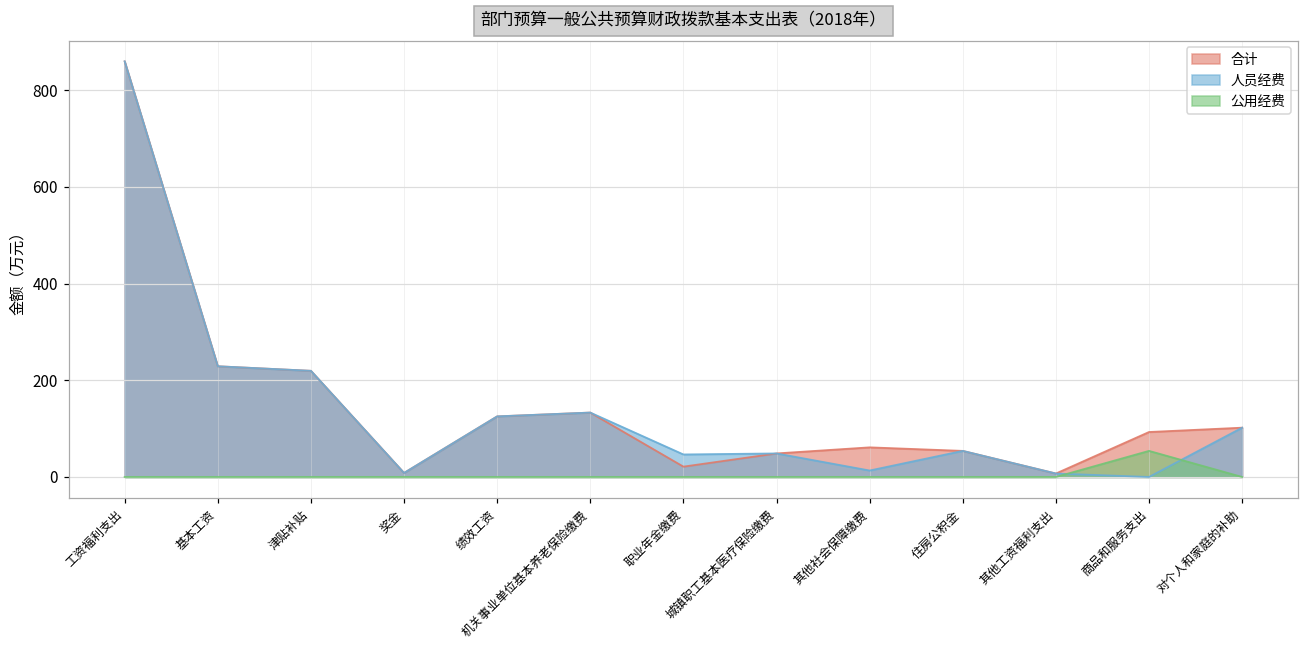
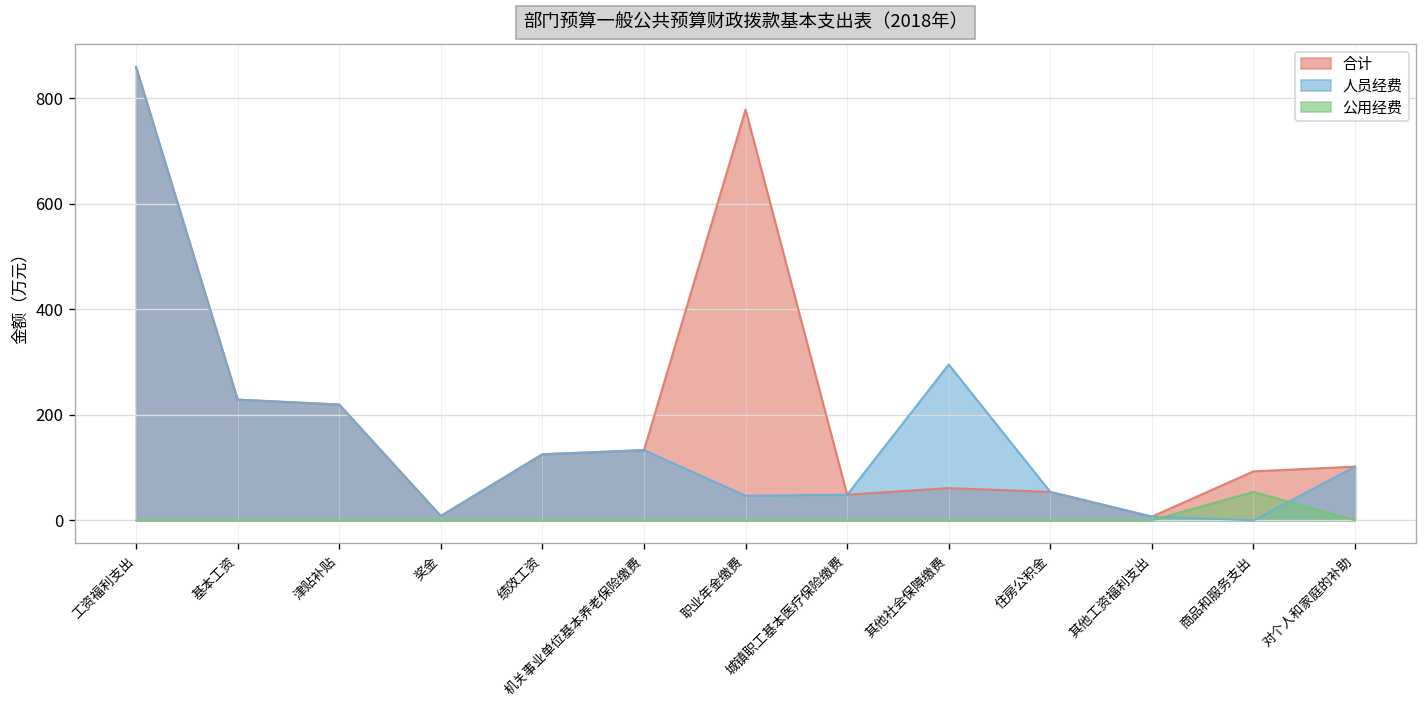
  {
    "合计": {
-     "职业年金缴费": 20,
+     "职业年金缴费": 780,
      "其他社会保障缴费": 60,
      "商品和服务支出": 90
    },
    "人员经费": {
      "职业年金缴费": 50,
-     "其他社会保障缴费": 10,
+     "其他社会保障缴费": 300,
      "商品和服务支出": 0
    },
    "公用经费": {
      "工资福利支出": 0,
      "基本工资": 0,
      "津贴补贴": 0,
      "奖金": 0,
      "绩效工资": 0,
      "机关事业单位基本养老保险缴费": 0,
      "职业年金缴费": 0,
      "城镇职工基本医疗保险缴费": 0,
      "其他社会保障缴费": 0,
      "住房公积金": 0,
      "其他工资福利支出": 0,
      "商品和服务支出": 50,
      "对个人和家庭的补助": 0
    }
  }
